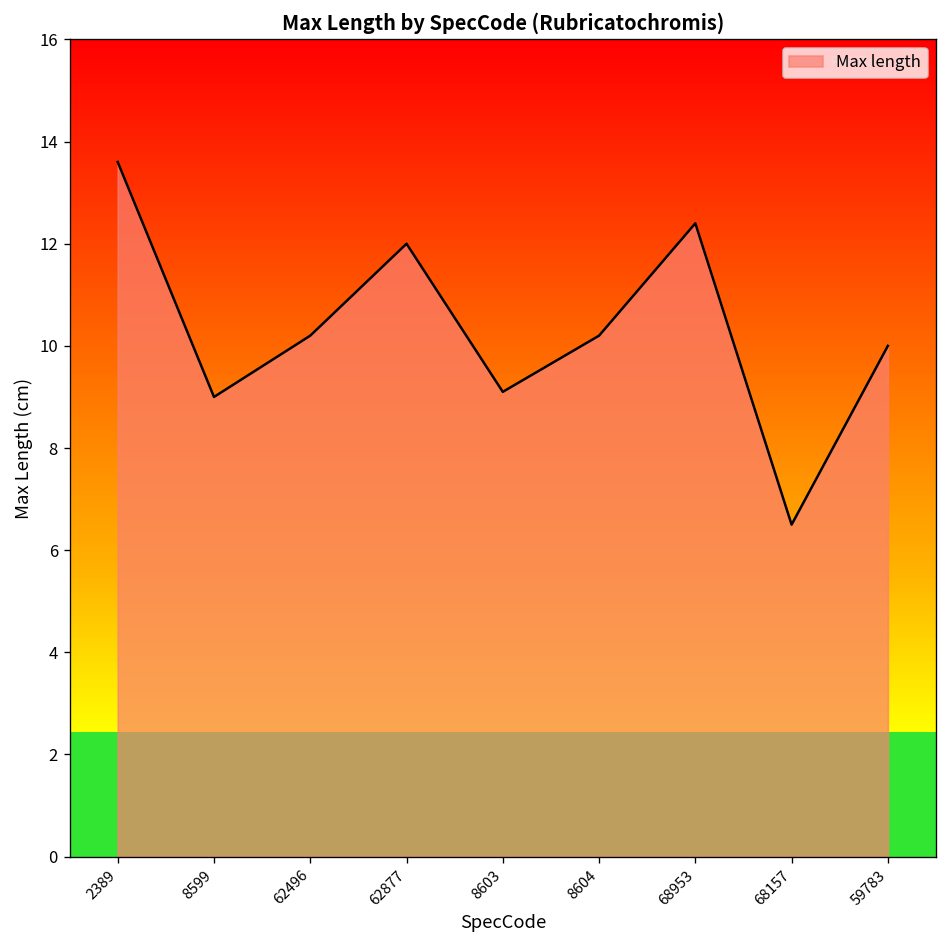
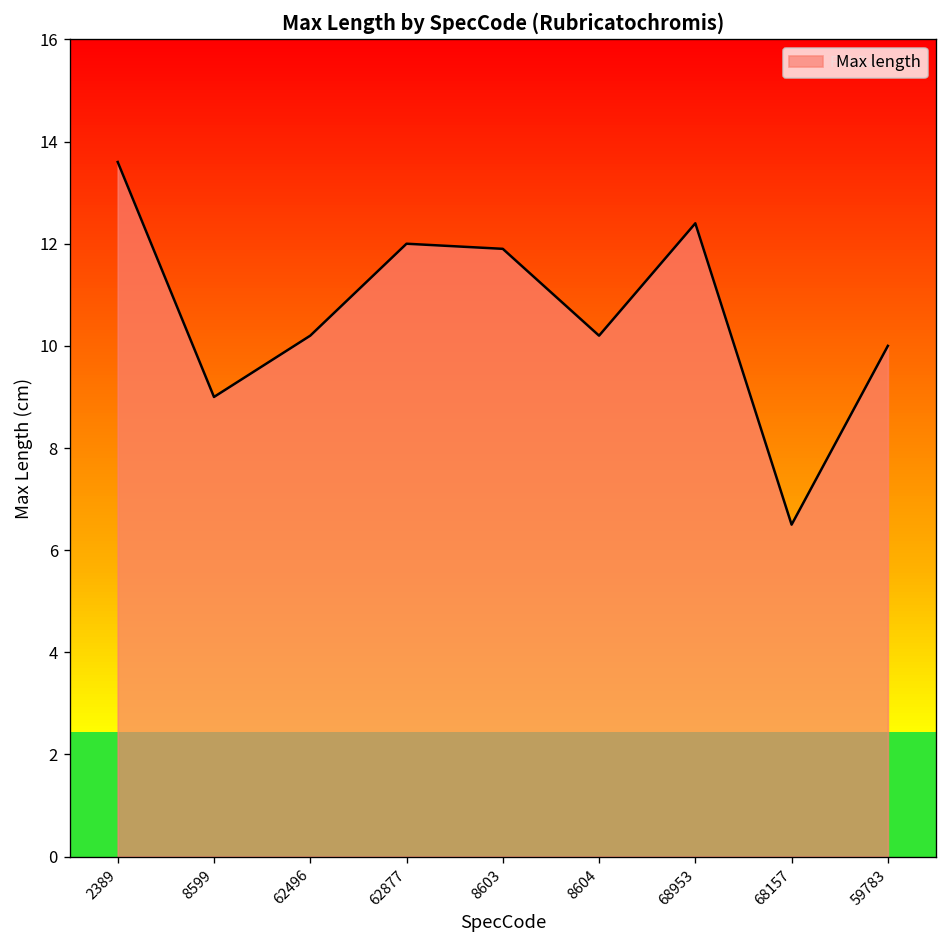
  {
    "2389": 13.6,
    "8599": 9.0,
    "62496": 10.2,
    "62877": 12.0,
-   "8603": 9.1,
+   "8603": 11.9,
    "8604": 10.2,
    "68953": 12.4,
    "68157": 6.5,
    "59783": 10.0
  }
